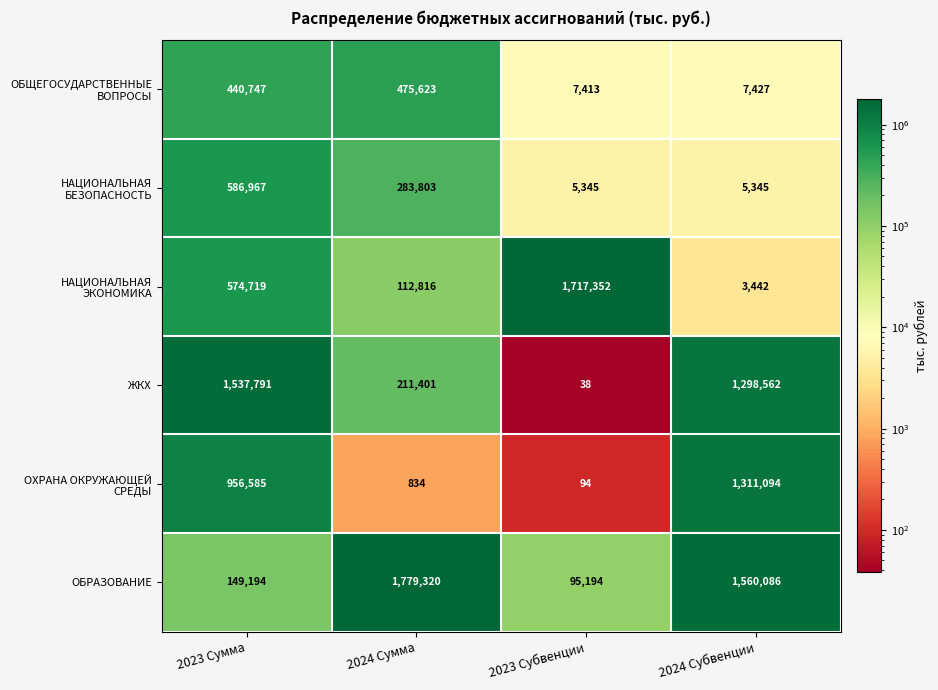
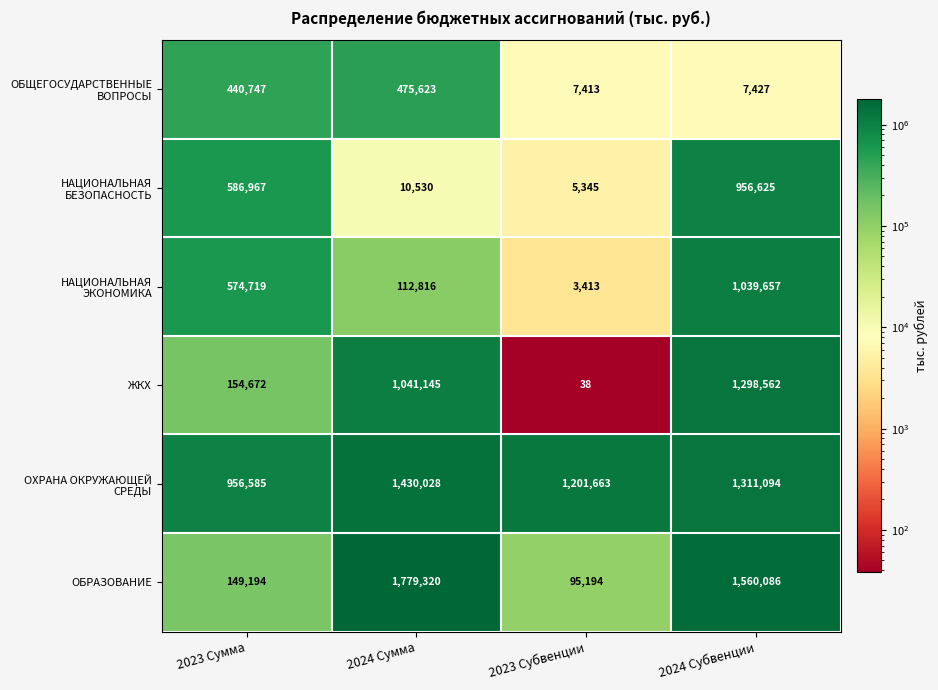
  {
    "ОБЩЕГОСУДАРСТВЕННЫЕ ВОПРОСЫ": {
      "2023 Сумма": "440,747",
      "2024 Сумма": "475,623",
      "2023 Субвенции": "7,413",
      "2024 Субвенции": "7,427"
    },
    "НАЦИОНАЛЬНАЯ БЕЗОПАСНОСТЬ": {
      "2023 Сумма": "586,967",
-     "2024 Сумма": "283,803",
+     "2024 Сумма": "10,530",
      "2023 Субвенции": "5,345",
-     "2024 Субвенции": "5,345"
+     "2024 Субвенции": "956,625"
    },
    "НАЦИОНАЛЬНАЯ ЭКОНОМИКА": {
      "2023 Сумма": "574,719",
      "2024 Сумма": "112,816",
-     "2023 Субвенции": "1,717,352",
-     "2024 Субвенции": "3,442"
+     "2023 Субвенции": "3,413",
+     "2024 Субвенции": "1,039,657"
    },
    "ЖКХ": {
-     "2023 Сумма": "1,537,791",
-     "2024 Сумма": "211,401",
+     "2023 Сумма": "154,672",
+     "2024 Сумма": "1,041,145",
      "2023 Субвенции": "38",
      "2024 Субвенции": "1,298,562"
    },
    "ОХРАНА ОКРУЖАЮЩЕЙ СРЕДЫ": {
      "2023 Сумма": "956,585",
-     "2024 Сумма": "834",
-     "2023 Субвенции": "94",
+     "2024 Сумма": "1,430,028",
+     "2023 Субвенции": "1,201,663",
      "2024 Субвенции": "1,311,094"
    },
    "ОБРАЗОВАНИЕ": {
      "2023 Сумма": "149,194",
      "2024 Сумма": "1,779,320",
      "2023 Субвенции": "95,194",
      "2024 Субвенции": "1,560,086"
    }
  }
